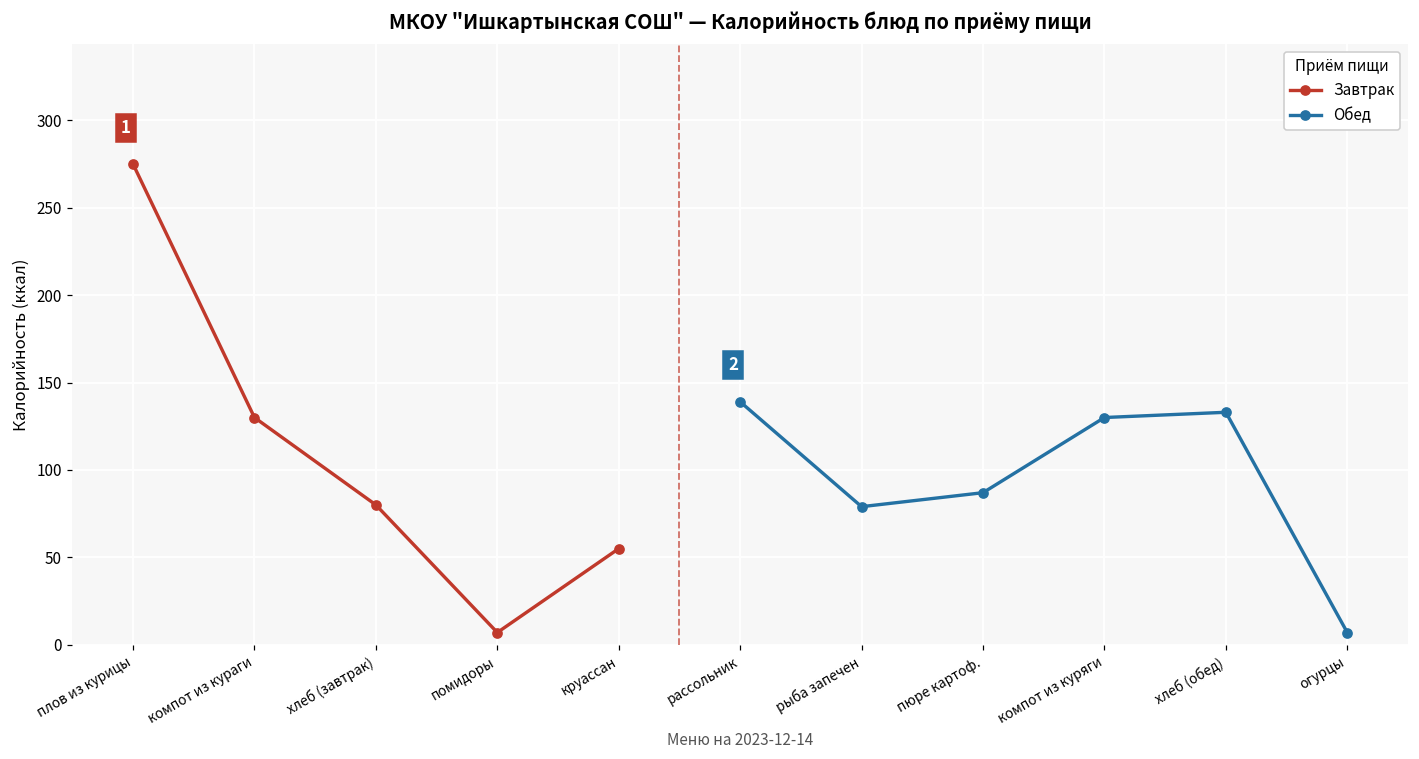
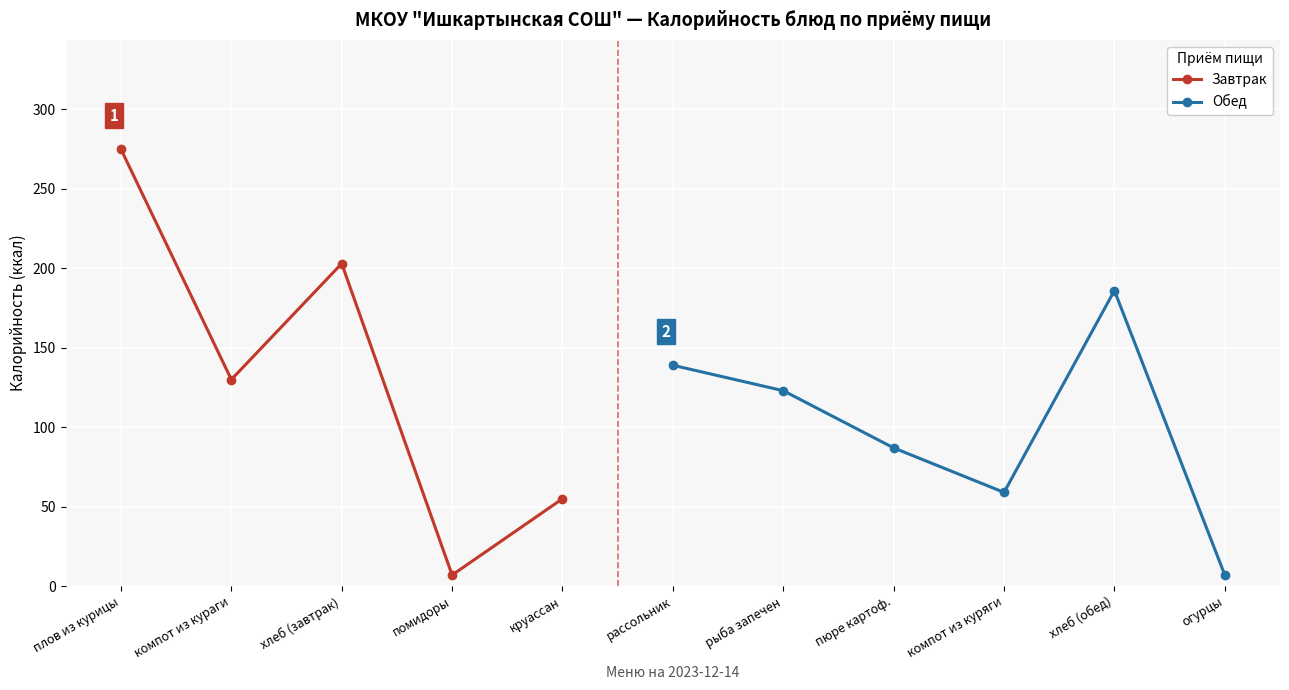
  {
    "Завтрак": {
      "плов из курицы": 275,
      "компот из кураги": 130,
-     "хлеб (завтрак)": 80,
+     "хлеб (завтрак)": 203,
      "помидоры": 7,
      "круассан": 55
    },
    "Обед": {
      "рассольник": 139,
-     "рыба запечен": 79,
+     "рыба запечен": 123,
      "пюре картоф.": 87,
-     "компот из куряги": 130,
-     "хлеб (обед)": 133,
+     "компот из куряги": 59,
+     "хлеб (обед)": 186,
      "огурцы": 7
    }
  }
